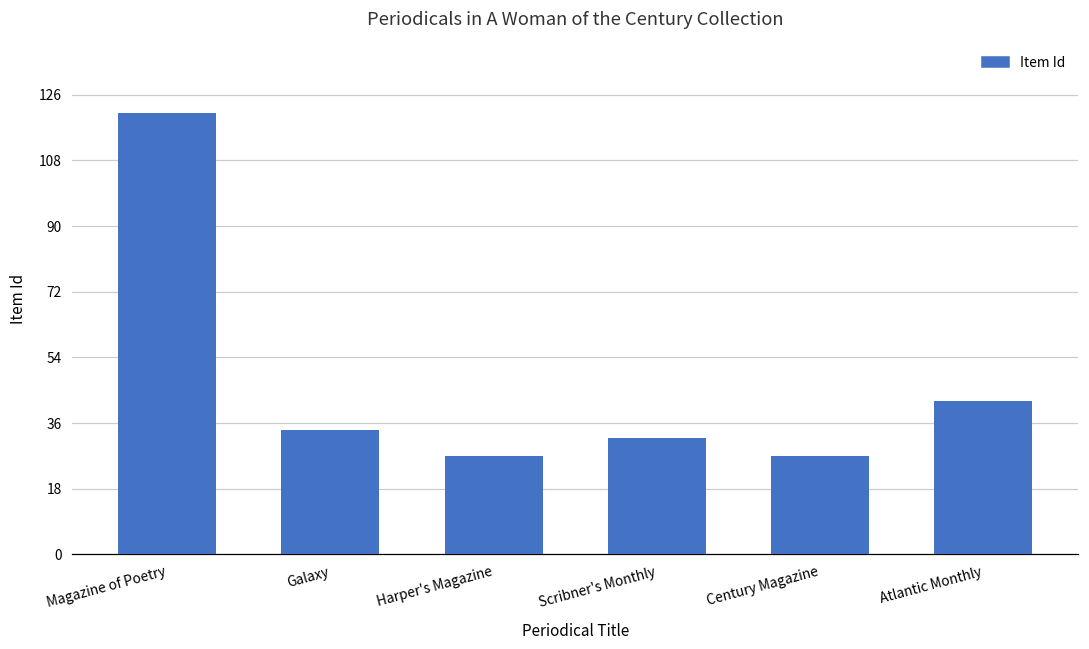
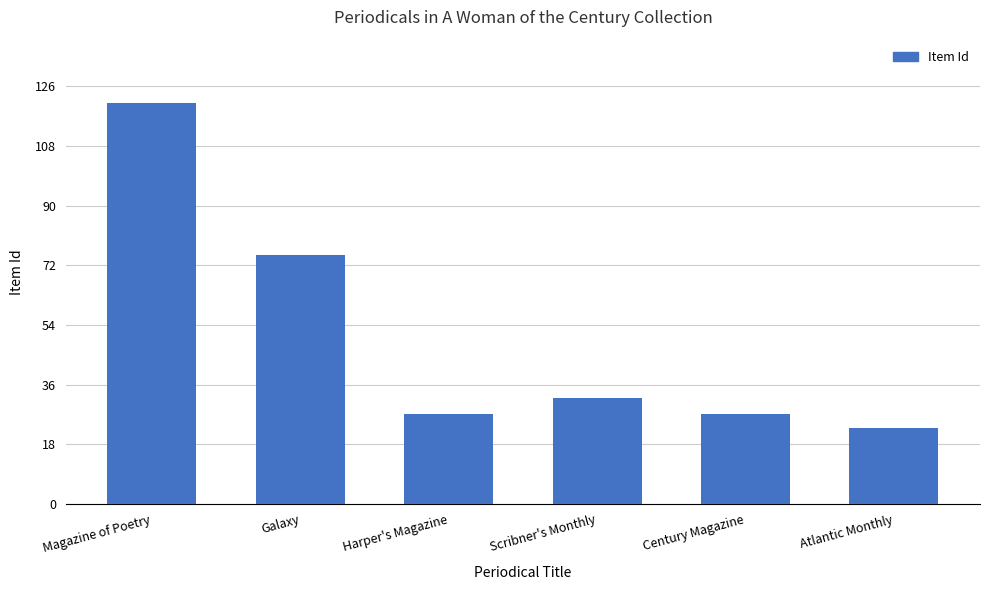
  {
    "Magazine of Poetry": 121,
-   "Galaxy": 34,
+   "Galaxy": 75,
    "Harper's Magazine": 27,
    "Scribner's Monthly": 32,
    "Century Magazine": 27,
-   "Atlantic Monthly": 42
+   "Atlantic Monthly": 23
  }
